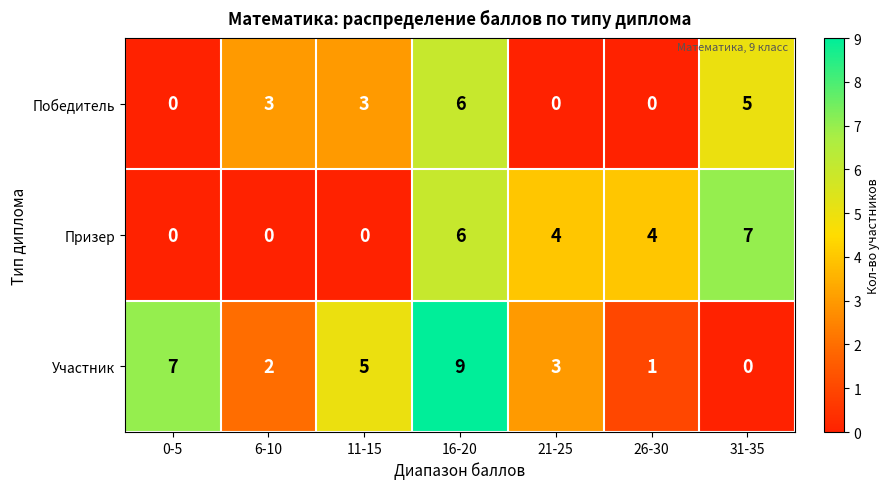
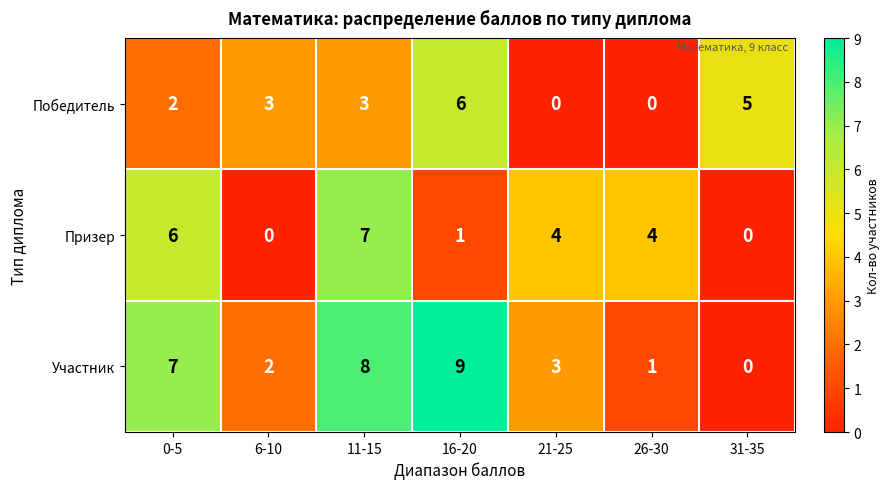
  {
    "Победитель": {
-     "0-5": 0,
+     "0-5": 2,
      "6-10": 3,
      "11-15": 3,
      "16-20": 6,
      "21-25": 0,
      "26-30": 0
    },
    "Призер": {
-     "0-5": 0,
+     "0-5": 6,
      "6-10": 0,
-     "11-15": 0,
-     "16-20": 6,
+     "11-15": 7,
+     "16-20": 1,
      "21-25": 4,
      "26-30": 4,
-     "31-35": 7
+     "31-35": 0
    },
    "Участник": {
      "0-5": 7,
      "6-10": 2,
-     "11-15": 5,
+     "11-15": 8,
      "16-20": 9,
      "21-25": 3,
      "26-30": 1,
      "31-35": 0
    }
  }
